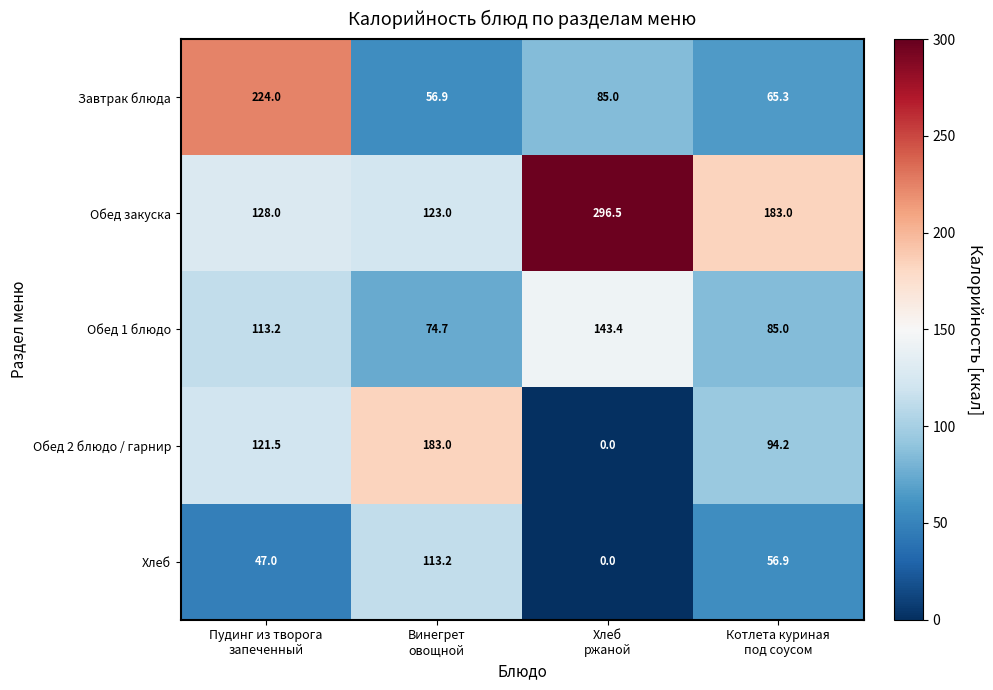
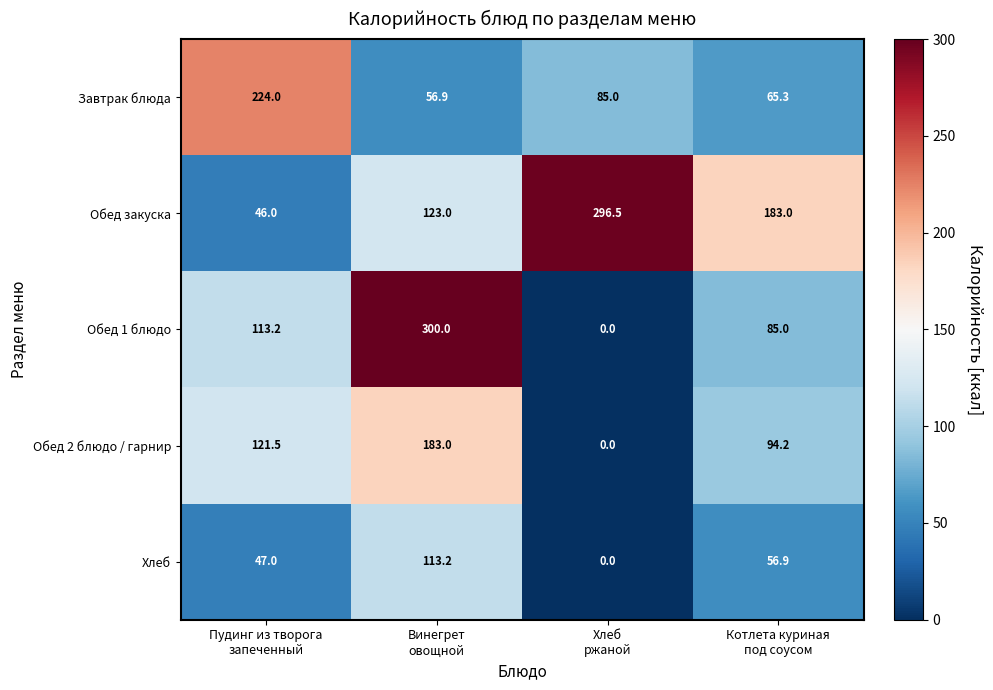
  {
    "Завтрак блюда": {
      "Пудинг из творога запеченный": 224.0,
      "Винегрет овощной": 56.9,
      "Хлеб ржаной": 85.0,
      "Котлета куриная под соусом": 65.3
    },
    "Обед закуска": {
-     "Пудинг из творога запеченный": 128.0,
+     "Пудинг из творога запеченный": 46.0,
      "Винегрет овощной": 123.0,
      "Хлеб ржаной": 296.5,
      "Котлета куриная под соусом": 183.0
    },
    "Обед 1 блюдо": {
      "Пудинг из творога запеченный": 113.2,
-     "Винегрет овощной": 74.7,
-     "Хлеб ржаной": 143.4,
+     "Винегрет овощной": 300.0,
+     "Хлеб ржаной": 0.0,
      "Котлета куриная под соусом": 85.0
    },
    "Обед 2 блюдо / гарнир": {
      "Пудинг из творога запеченный": 121.5,
      "Винегрет овощной": 183.0,
      "Хлеб ржаной": 0.0,
      "Котлета куриная под соусом": 94.2
    },
    "Хлеб": {
      "Пудинг из творога запеченный": 47.0,
      "Винегрет овощной": 113.2,
      "Хлеб ржаной": 0.0,
      "Котлета куриная под соусом": 56.9
    }
  }
